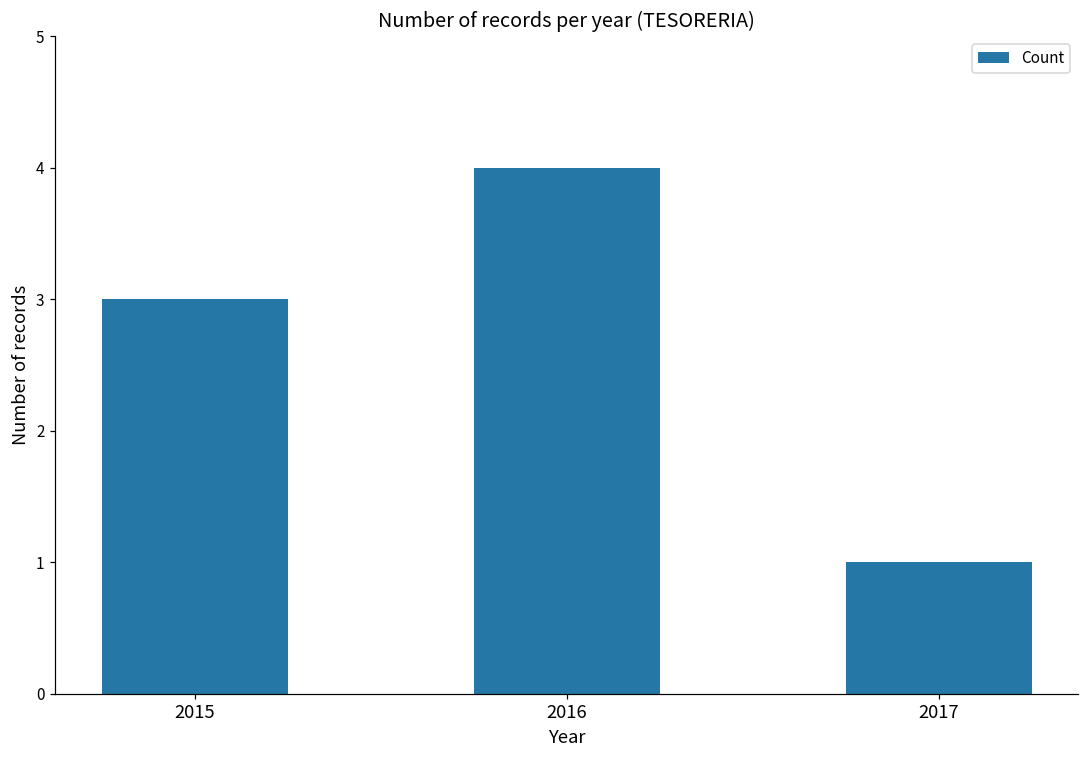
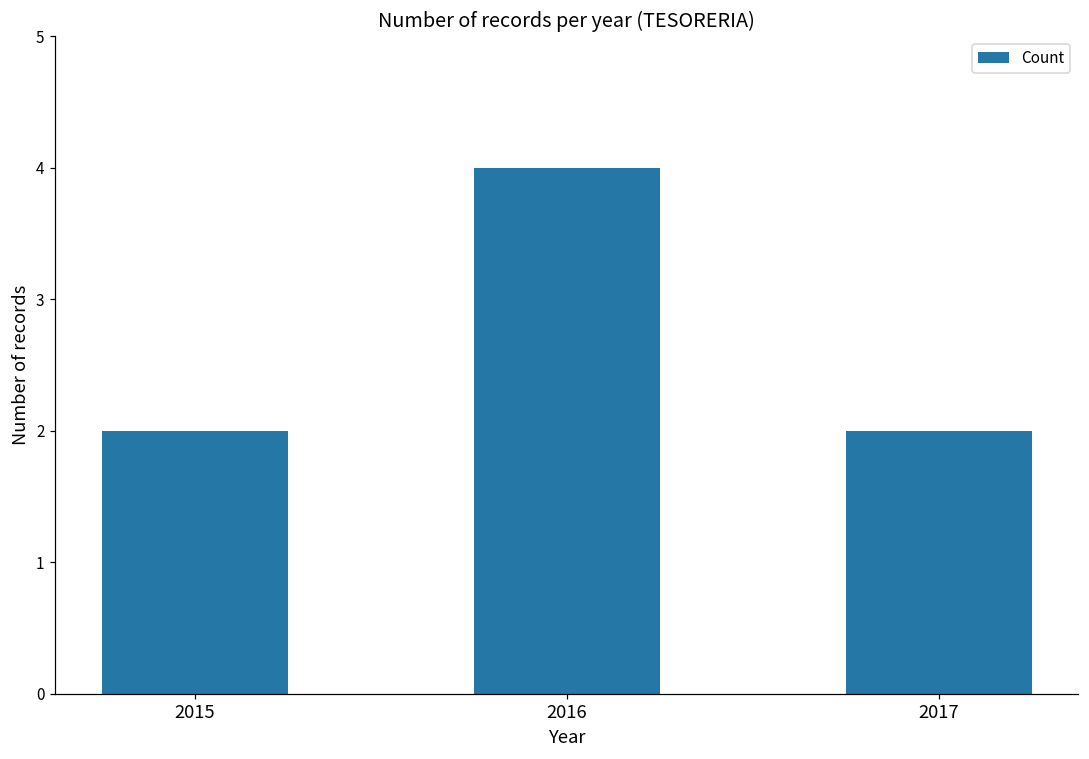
  {
-   "2015": 3,
+   "2015": 2,
    "2016": 4,
-   "2017": 1
+   "2017": 2
  }
